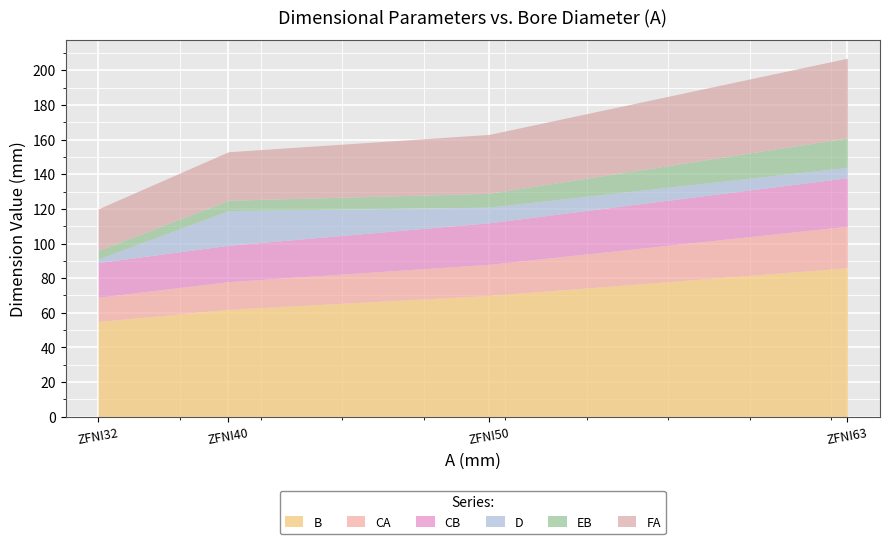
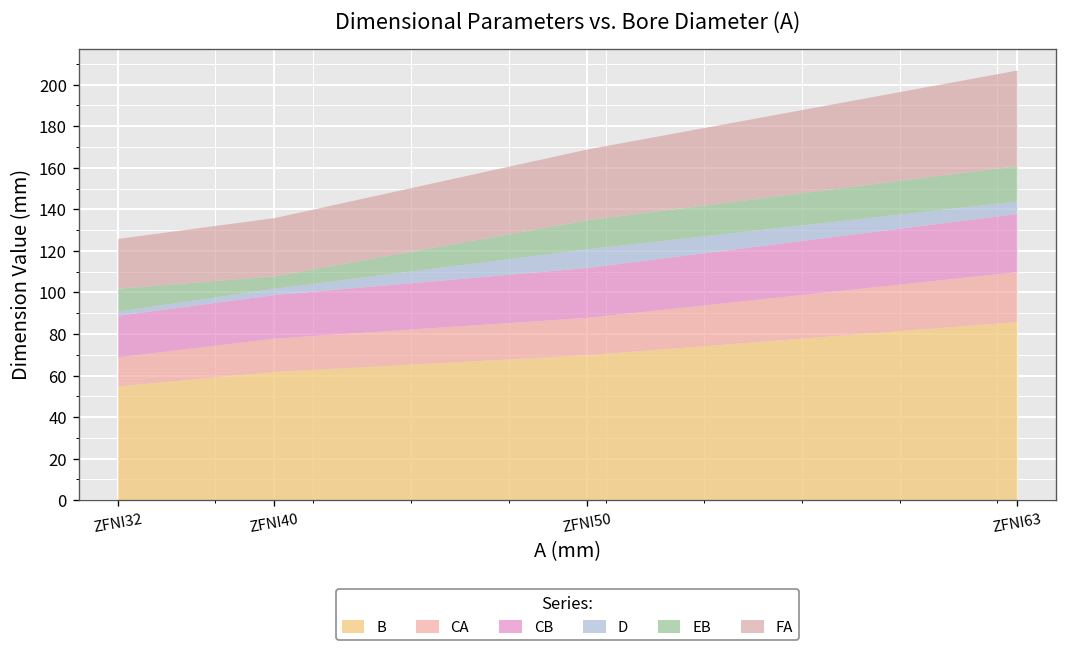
  {
    "D": {
      "ZFNI32": 2,
-     "ZFNI40": 20,
+     "ZFNI40": 3,
      "ZFNI50": 9,
      "ZFNI63": 6
    },
    "EB": {
-     "ZFNI32": 5,
+     "ZFNI32": 11,
      "ZFNI40": 6,
-     "ZFNI50": 8,
+     "ZFNI50": 14,
      "ZFNI63": 17
    }
  }
